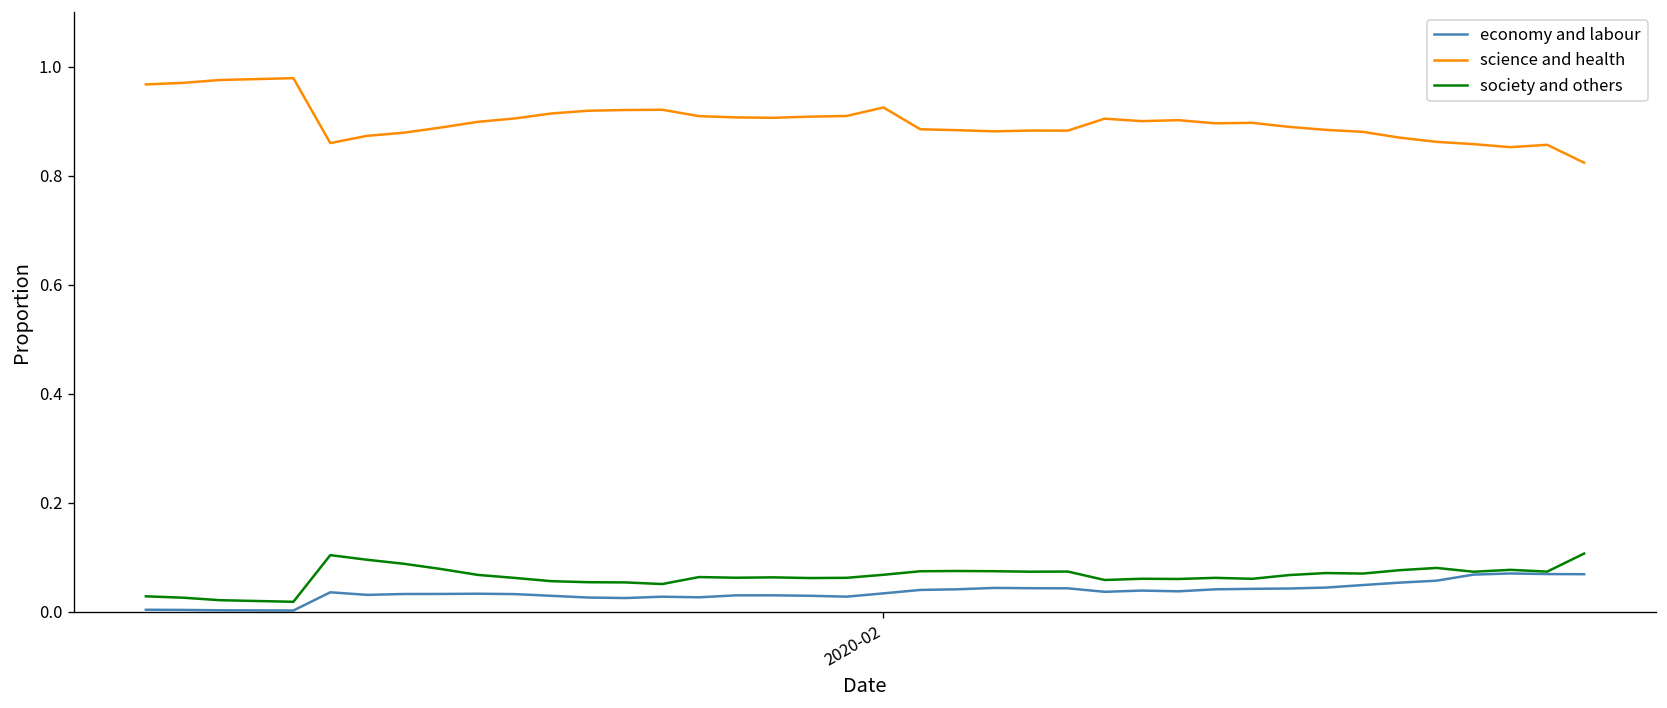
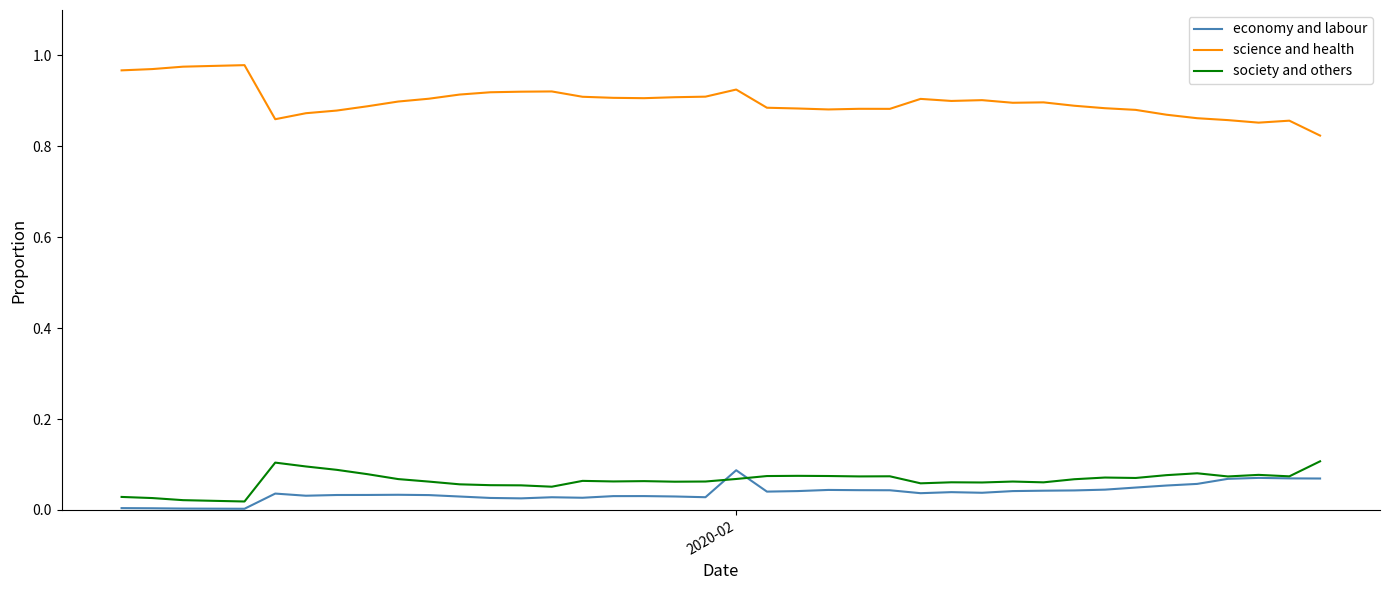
  {
    "economy and labour": {
-     "2020-02": 0.03
+     "2020-02": 0.09
    },
    "science and health": {
      "2020-02": 0.92
    },
    "society and others": {
      "2020-02": 0.07
    }
  }
